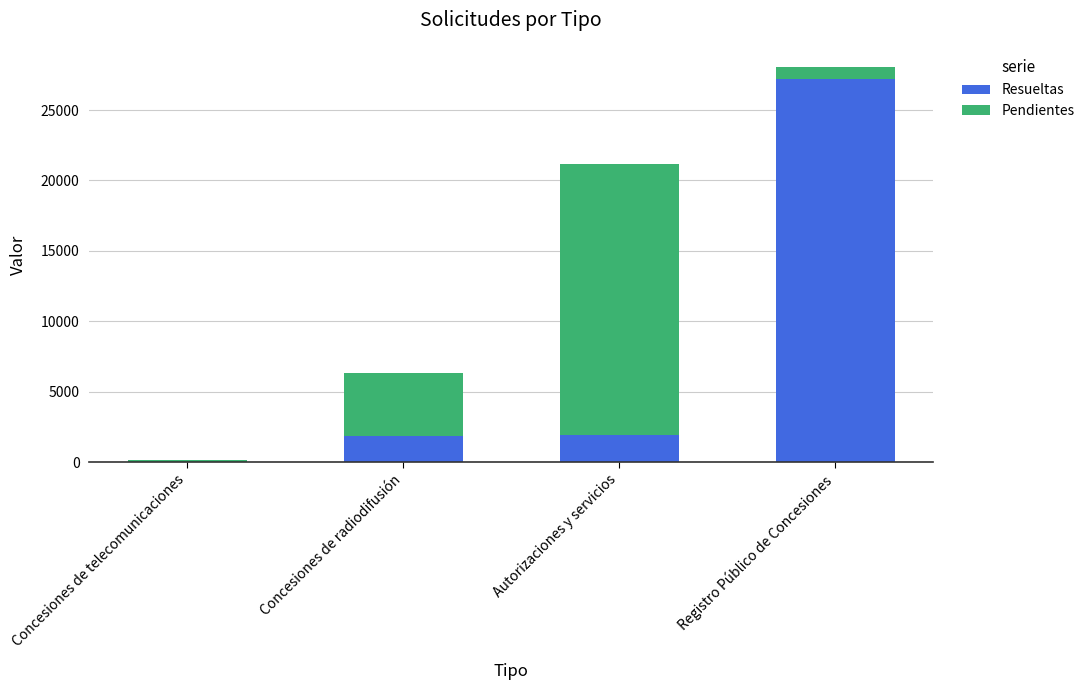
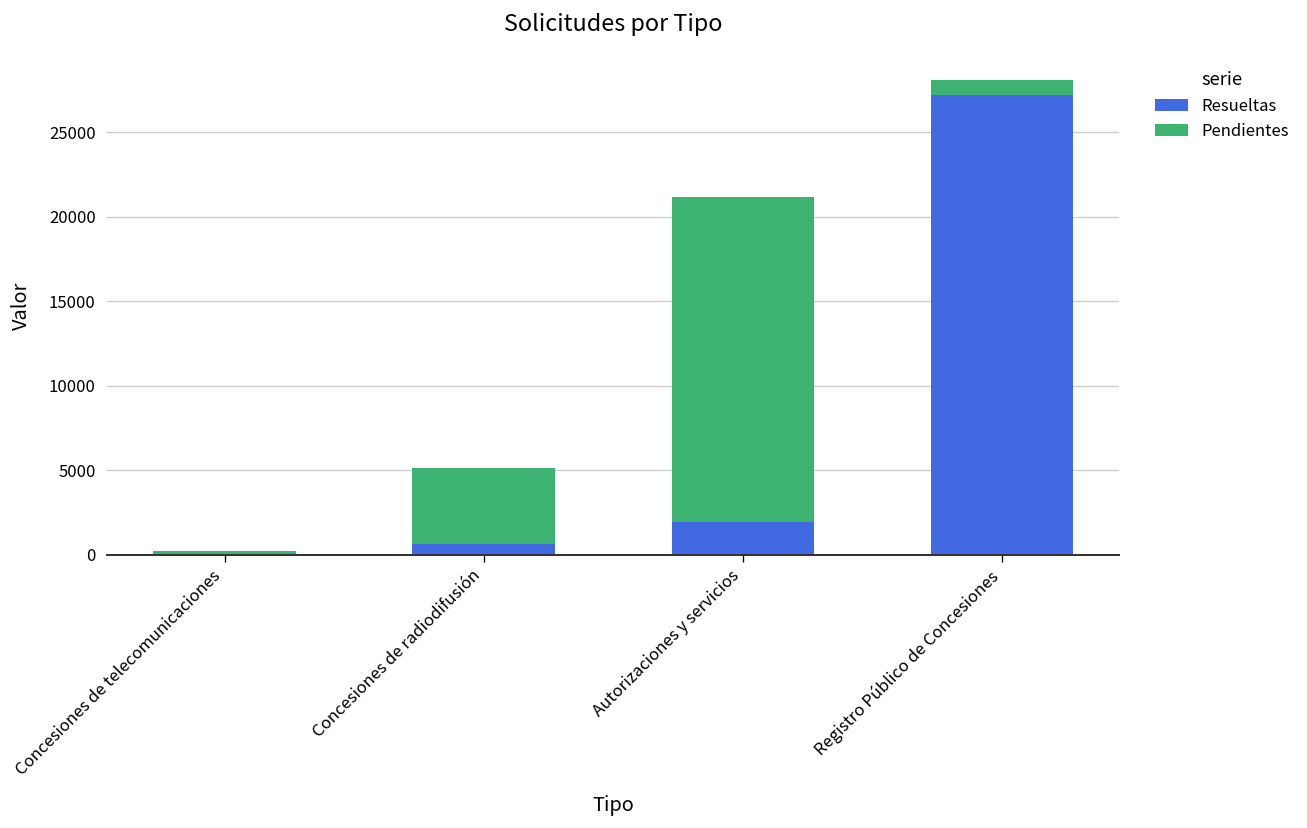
  {
    "Resueltas": {
-     "Concesiones de radiodifusión": 1800,
+     "Concesiones de radiodifusión": 600,
      "Autorizaciones y servicios": 1900,
      "Registro Público de Concesiones": 27200
    },
    "Pendientes": {
      "Concesiones de radiodifusión": 4500,
      "Autorizaciones y servicios": 19200,
      "Registro Público de Concesiones": 900
    }
  }
